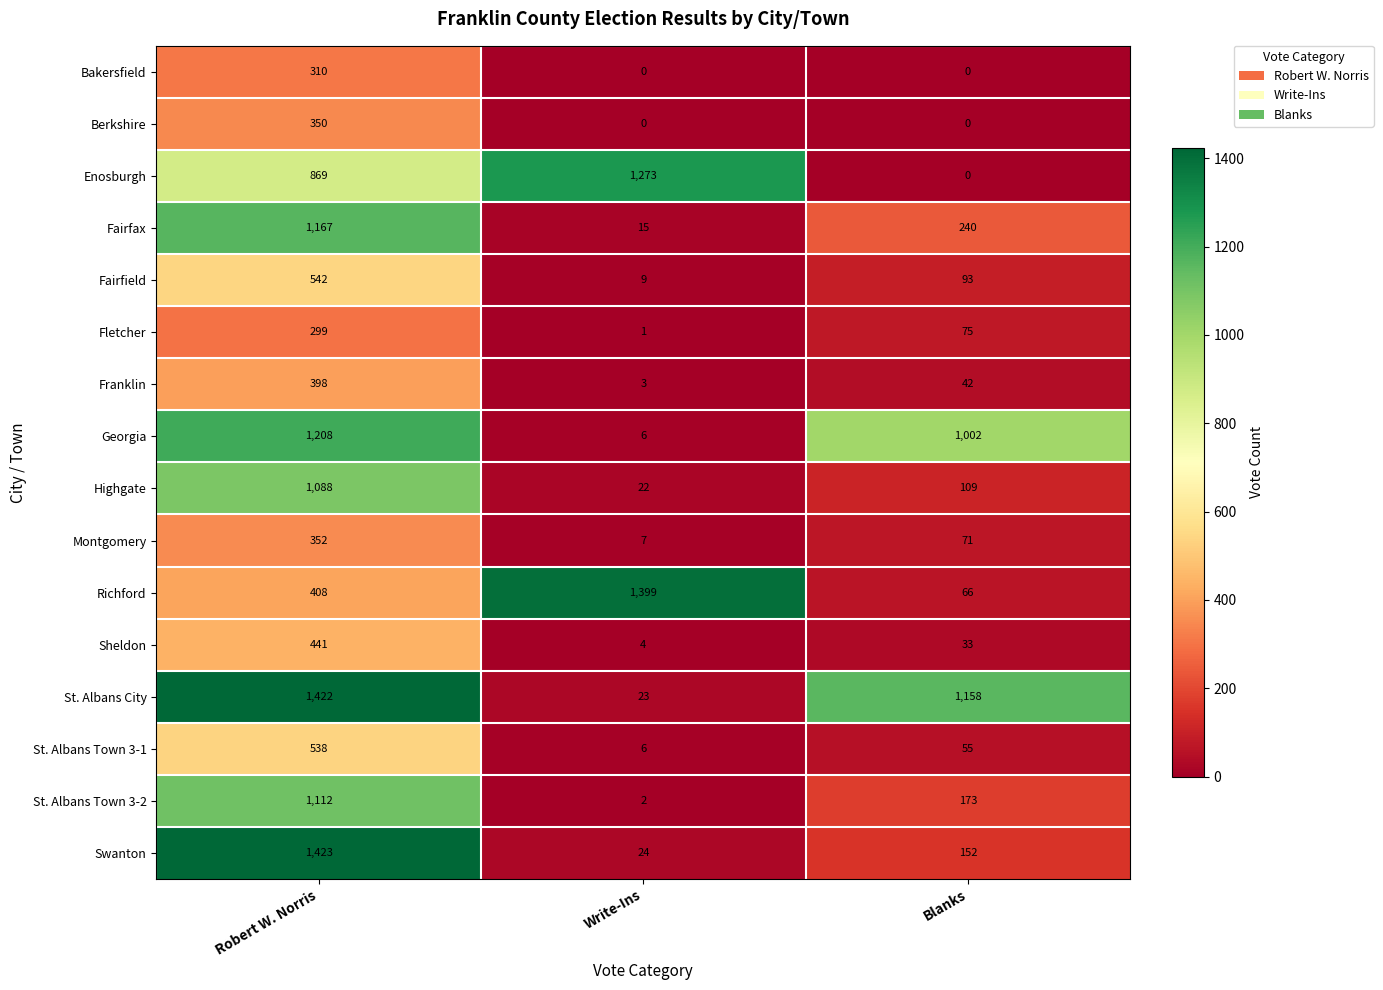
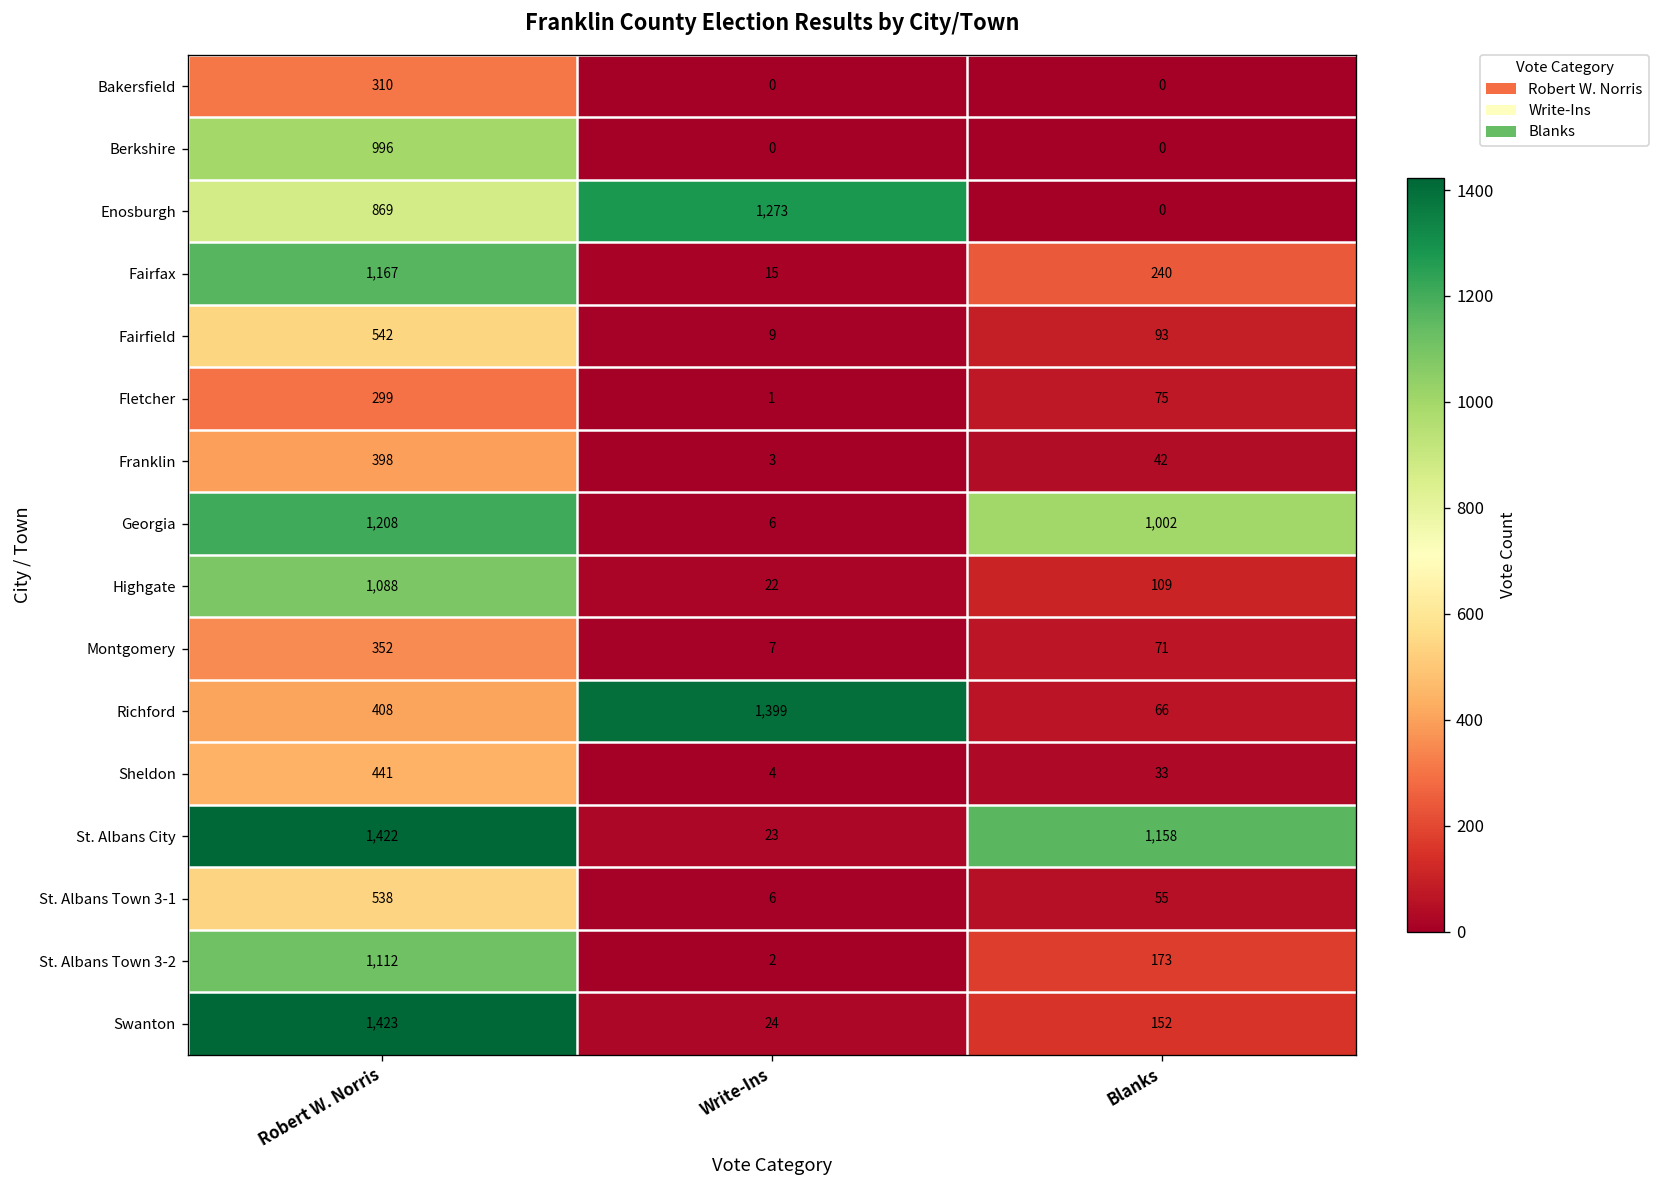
  {
    "Bakersfield": {
      "Robert W. Norris": "310",
      "Write-Ins": "0",
      "Blanks": "0"
    },
    "Berkshire": {
-     "Robert W. Norris": "350",
+     "Robert W. Norris": "996",
      "Write-Ins": "0",
      "Blanks": "0"
    },
    "Enosburgh": {
      "Robert W. Norris": "869",
      "Write-Ins": "1,273",
      "Blanks": "0"
    },
    "Fairfax": {
      "Robert W. Norris": "1,167",
      "Write-Ins": "15",
      "Blanks": "240"
    },
    "Fairfield": {
      "Robert W. Norris": "542",
      "Write-Ins": "9",
      "Blanks": "93"
    },
    "Fletcher": {
      "Robert W. Norris": "299",
      "Write-Ins": "1",
      "Blanks": "75"
    },
    "Franklin": {
      "Robert W. Norris": "398",
      "Write-Ins": "3",
      "Blanks": "42"
    },
    "Georgia": {
      "Robert W. Norris": "1,208",
      "Write-Ins": "6",
      "Blanks": "1,002"
    },
    "Highgate": {
      "Robert W. Norris": "1,088",
      "Write-Ins": "22",
      "Blanks": "109"
    },
    "Montgomery": {
      "Robert W. Norris": "352",
      "Write-Ins": "7",
      "Blanks": "71"
    },
    "Richford": {
      "Robert W. Norris": "408",
      "Write-Ins": "1,399",
      "Blanks": "66"
    },
    "Sheldon": {
      "Robert W. Norris": "441",
      "Write-Ins": "4",
      "Blanks": "33"
    },
    "St. Albans City": {
      "Robert W. Norris": "1,422",
      "Write-Ins": "23",
      "Blanks": "1,158"
    },
    "St. Albans Town 3-1": {
      "Robert W. Norris": "538",
      "Write-Ins": "6",
      "Blanks": "55"
    },
    "St. Albans Town 3-2": {
      "Robert W. Norris": "1,112",
      "Write-Ins": "2",
      "Blanks": "173"
    },
    "Swanton": {
      "Robert W. Norris": "1,423",
      "Write-Ins": "24",
      "Blanks": "152"
    }
  }
